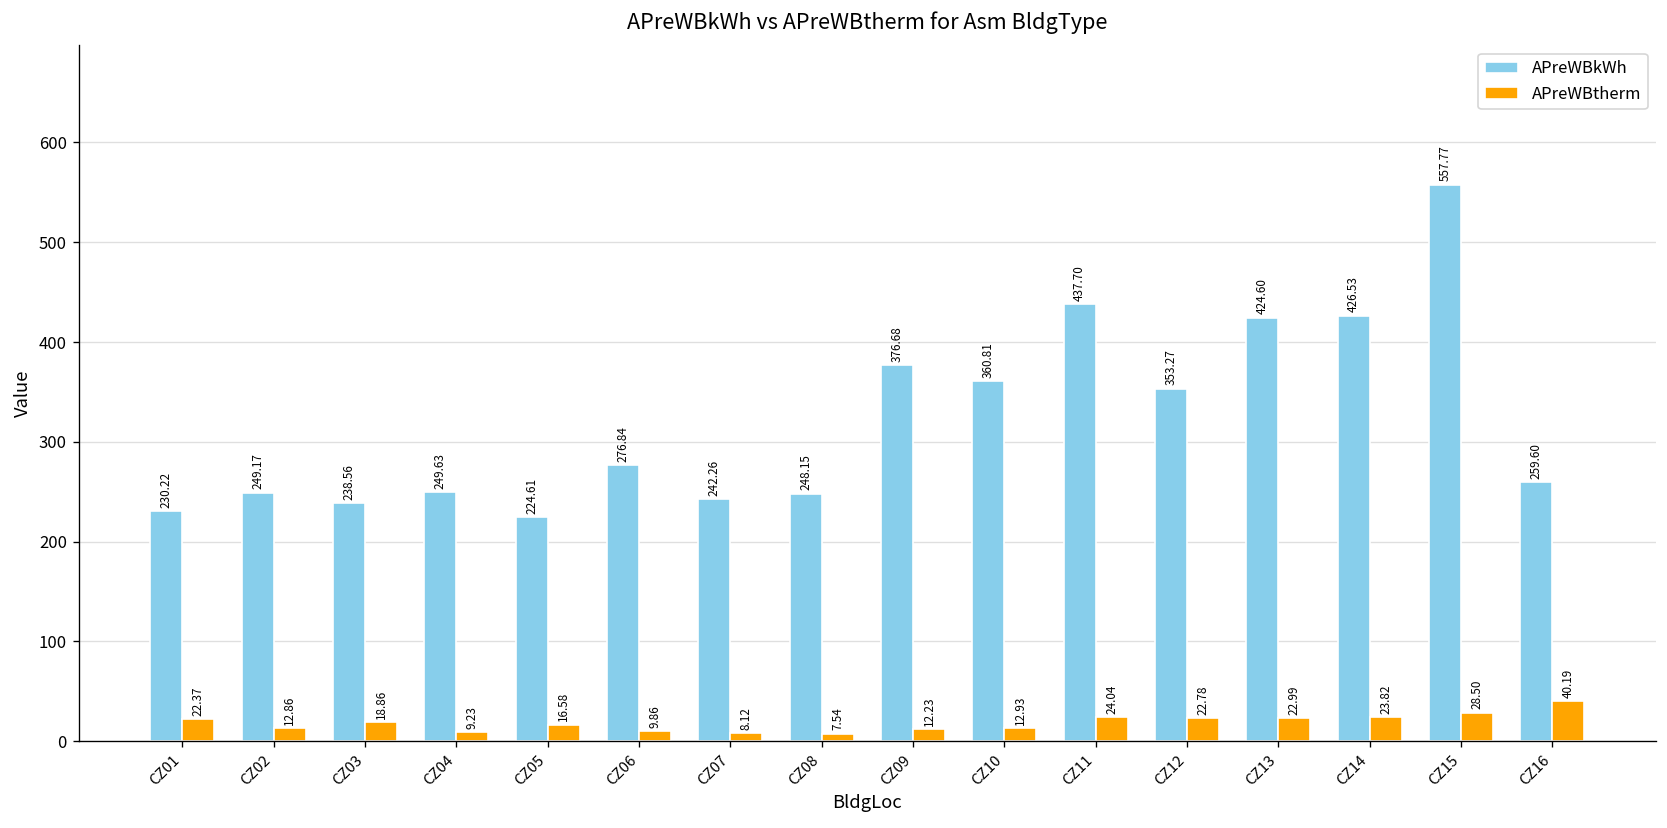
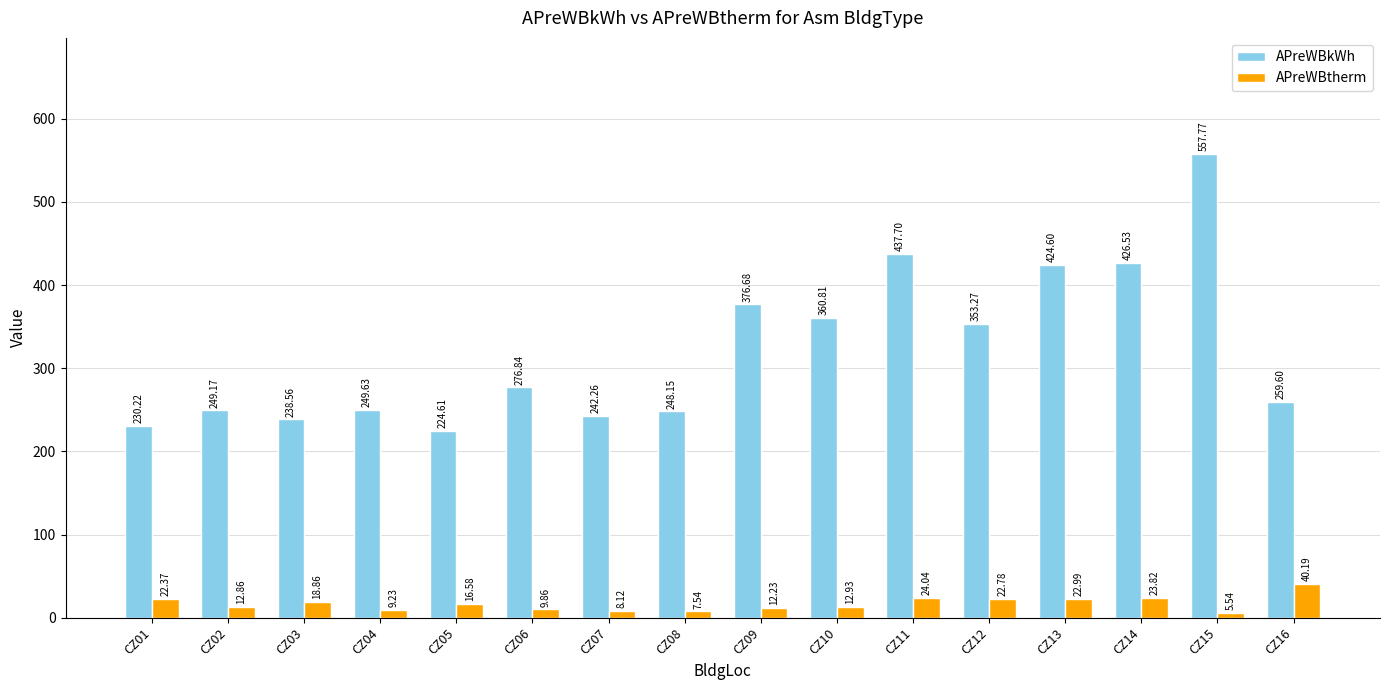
  {
    "APreWBkWh": {
      "CZ01": 230.22,
      "CZ02": 249.17,
      "CZ03": 238.56,
      "CZ04": 249.63,
      "CZ05": 224.61,
      "CZ06": 276.84,
      "CZ07": 242.26,
      "CZ08": 248.15,
      "CZ09": 376.68,
      "CZ10": 360.81,
      "CZ11": 437.70,
      "CZ12": 353.27,
      "CZ13": 424.60,
      "CZ14": 426.53,
      "CZ15": 557.77,
      "CZ16": 259.60
    },
    "APreWBtherm": {
      "CZ01": 22.37,
      "CZ02": 12.86,
      "CZ03": 18.86,
      "CZ04": 9.23,
      "CZ05": 16.58,
      "CZ06": 9.86,
      "CZ07": 8.12,
      "CZ08": 7.54,
      "CZ09": 12.23,
      "CZ10": 12.93,
      "CZ11": 24.04,
      "CZ12": 22.78,
      "CZ13": 22.99,
      "CZ14": 23.82,
-     "CZ15": 28.50,
+     "CZ15": 5.54,
      "CZ16": 40.19
    }
  }
